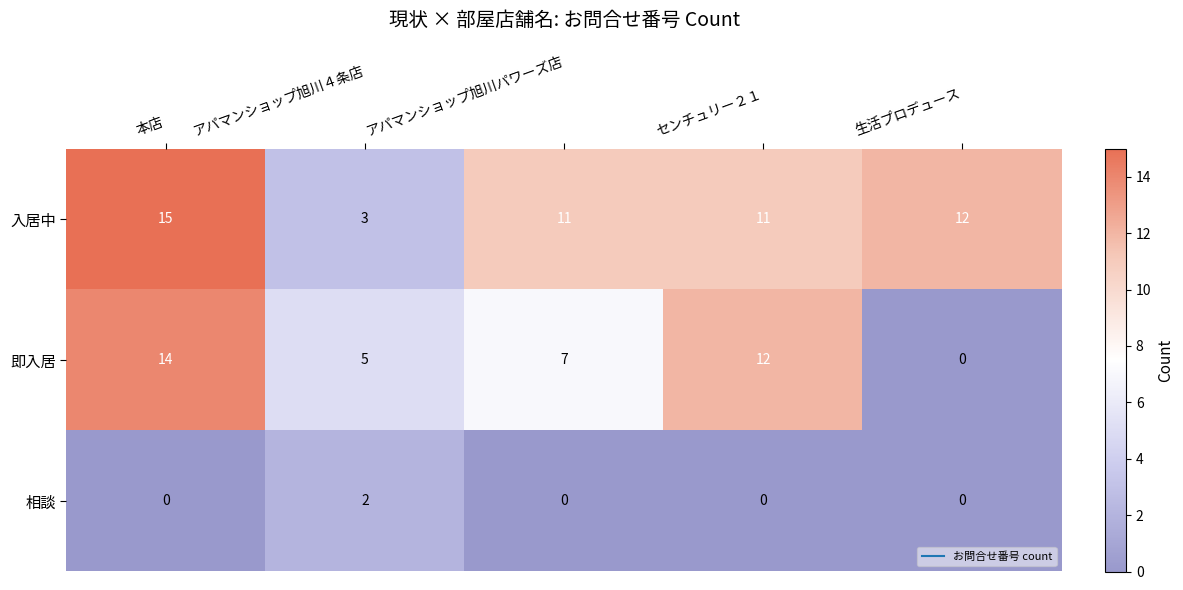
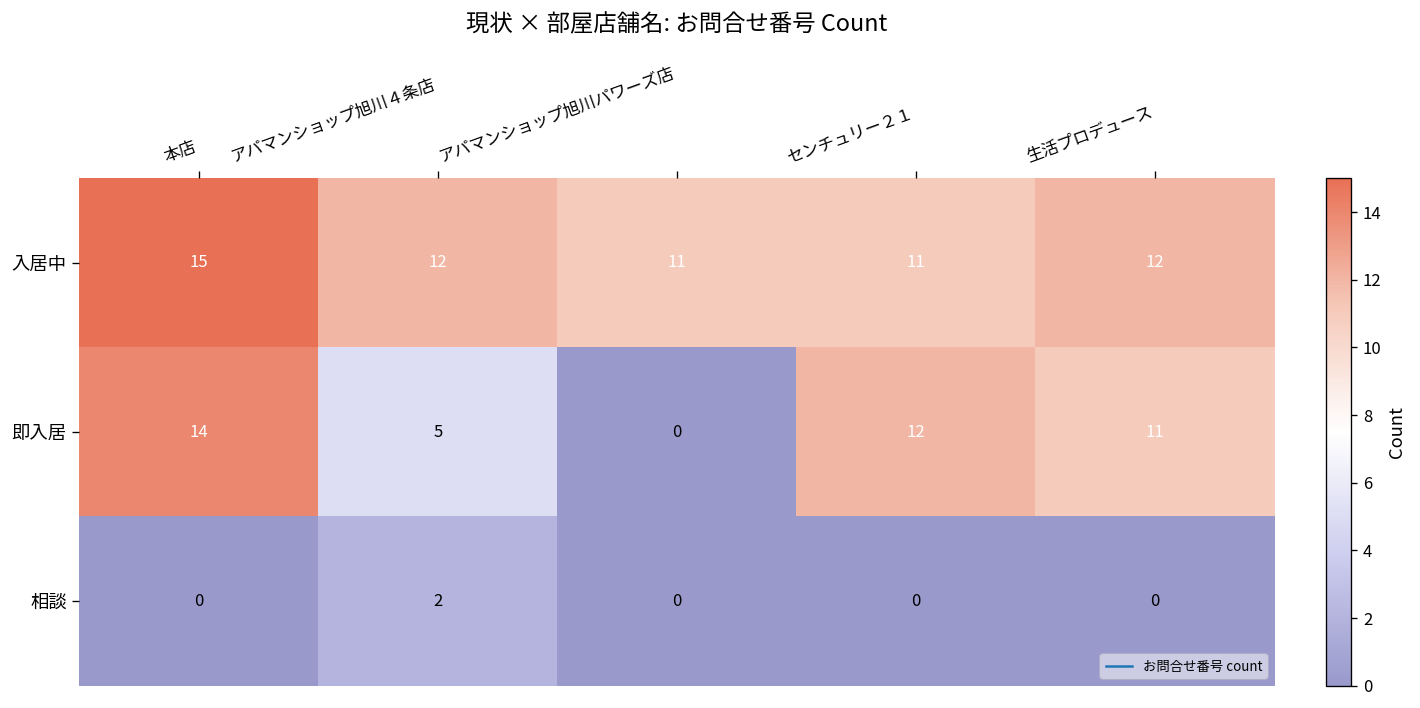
  {
    "入居中": {
      "本店": 15,
-     "アパマンショップ旭川４条店": 3,
+     "アパマンショップ旭川４条店": 12,
      "アパマンショップ旭川パワーズ店": 11,
      "センチュリー２１": 11,
      "生活プロデュース": 12
    },
    "即入居": {
      "本店": 14,
      "アパマンショップ旭川４条店": 5,
-     "アパマンショップ旭川パワーズ店": 7,
+     "アパマンショップ旭川パワーズ店": 0,
      "センチュリー２１": 12,
-     "生活プロデュース": 0
+     "生活プロデュース": 11
    },
    "相談": {
      "本店": 0,
      "アパマンショップ旭川４条店": 2,
      "アパマンショップ旭川パワーズ店": 0,
      "センチュリー２１": 0,
      "生活プロデュース": 0
    }
  }
